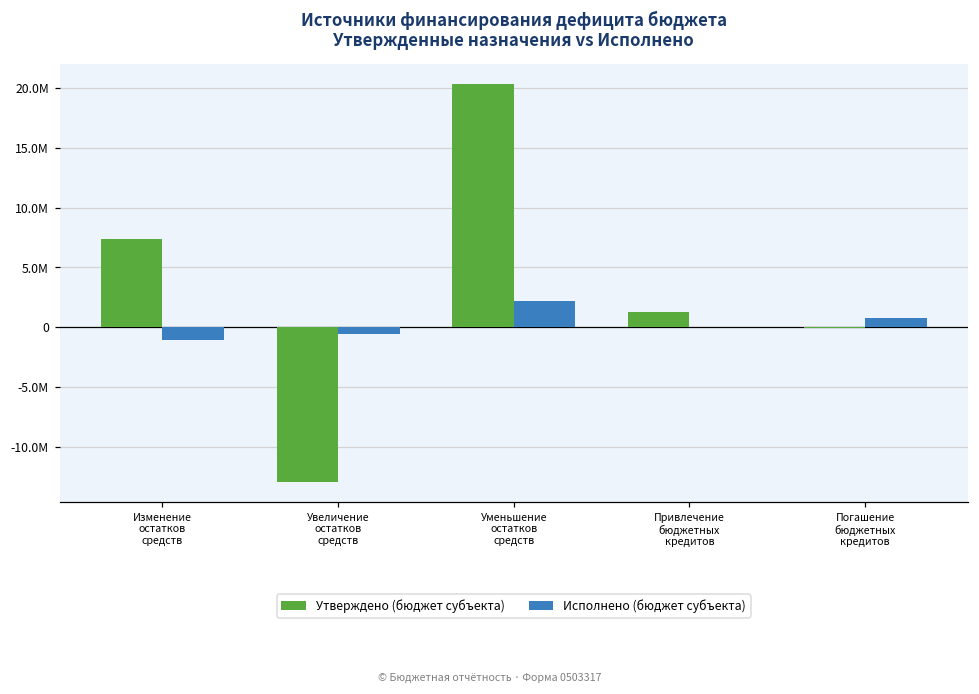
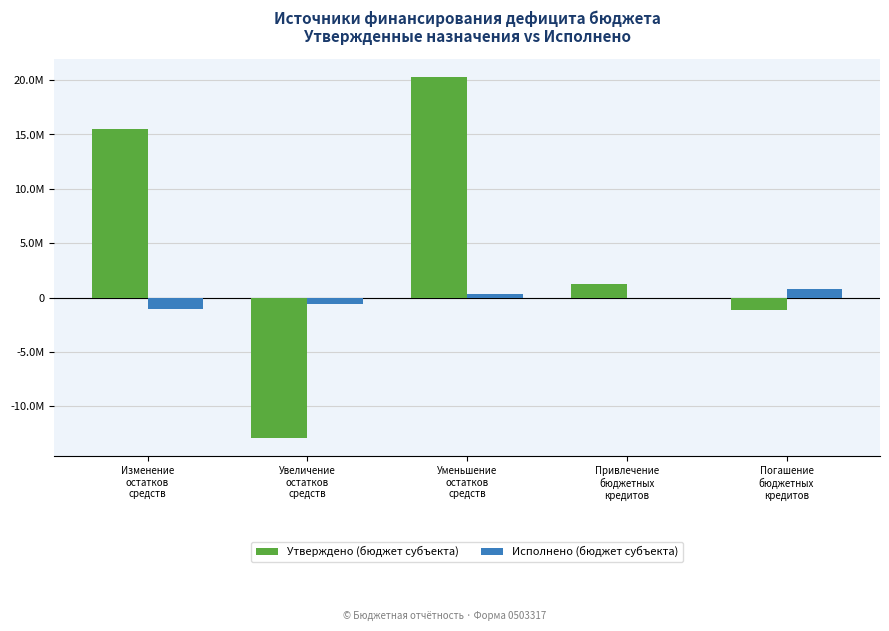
  {
    "Утверждено (бюджет субъекта)": {
-     "Изменение остатков средств": 7400000,
+     "Изменение остатков средств": 15500000,
      "Увеличение остатков средств": -12900000,
      "Уменьшение остатков средств": 20300000,
      "Привлечение бюджетных кредитов": 1300000,
-     "Погашение бюджетных кредитов": -100000
+     "Погашение бюджетных кредитов": -1100000
    },
    "Исполнено (бюджет субъекта)": {
      "Изменение остатков средств": -1000000,
      "Увеличение остатков средств": -600000,
-     "Уменьшение остатков средств": 2200000,
+     "Уменьшение остатков средств": 300000,
      "Привлечение бюджетных кредитов": 0,
      "Погашение бюджетных кредитов": 800000
    }
  }
